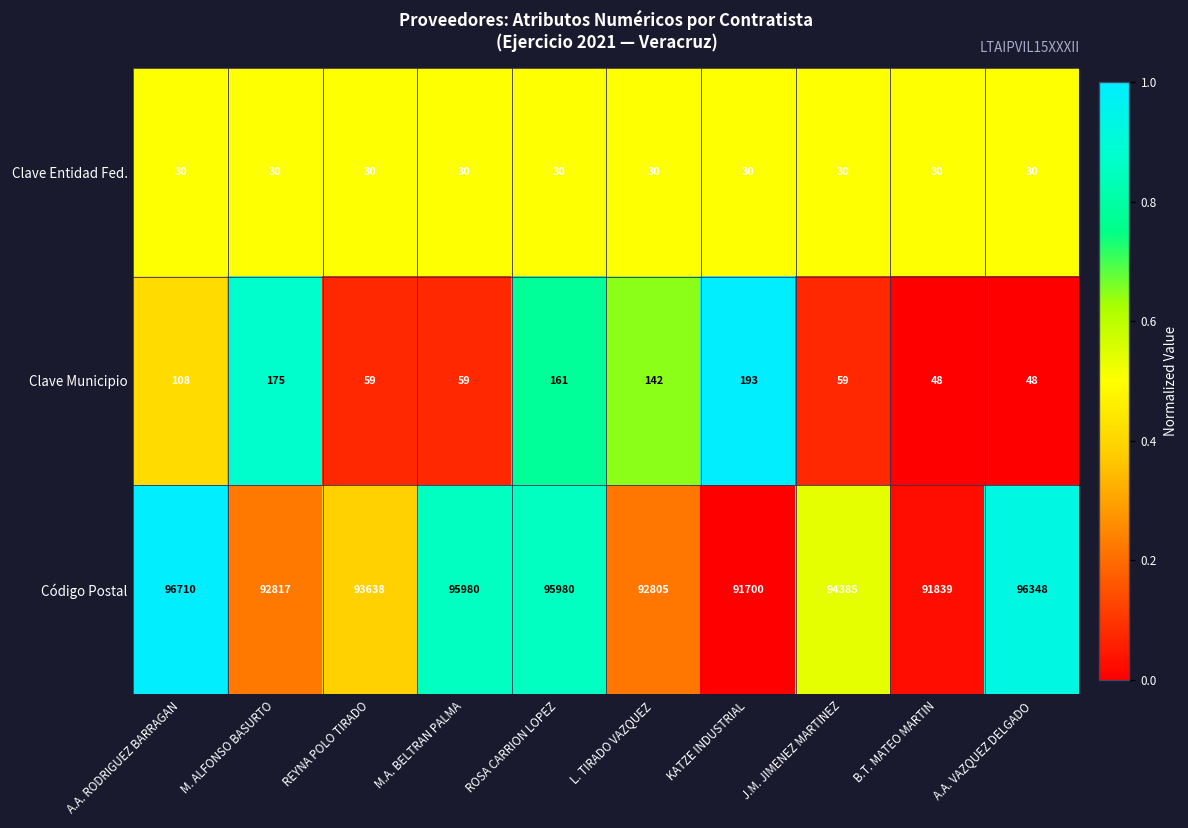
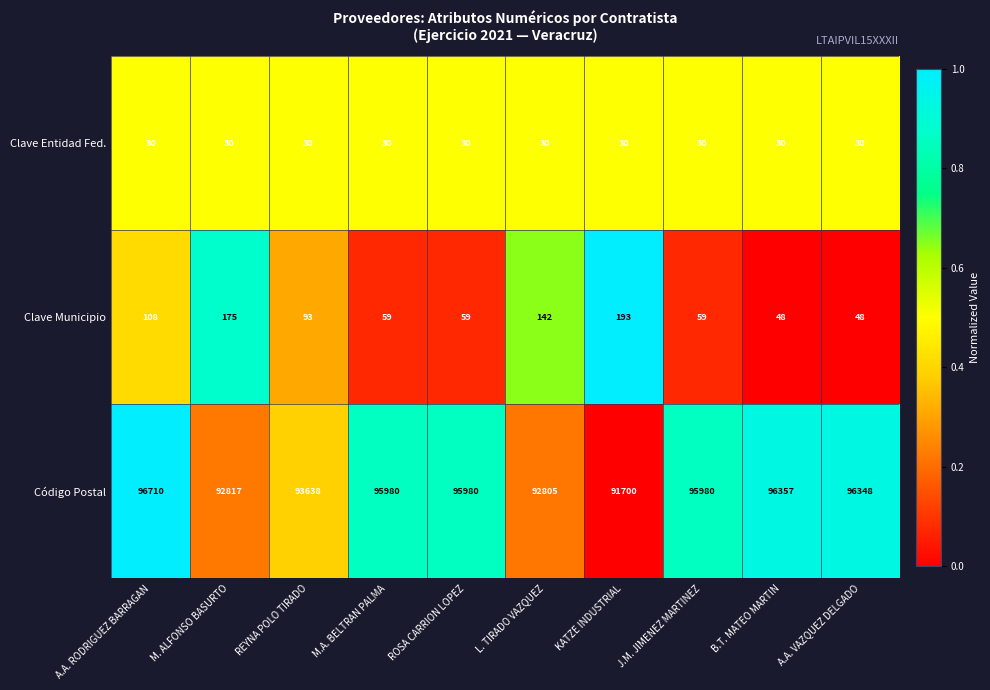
  {
    "Clave Entidad Fed.": {
      "A.A. RODRIGUEZ BARRAGAN": 30,
      "M. ALFONSO BASURTO": 30,
      "REYNA POLO TIRADO": 30,
      "M.A. BELTRAN PALMA": 30,
      "ROSA CARRION LOPEZ": 30,
      "L. TIRADO VAZQUEZ": 30,
      "KATZE INDUSTRIAL": 30,
      "J.M. JIMENEZ MARTINEZ": 30,
      "B.T. MATEO MARTIN": 30,
      "A.A. VAZQUEZ DELGADO": 30
    },
    "Clave Municipio": {
      "A.A. RODRIGUEZ BARRAGAN": 108,
      "M. ALFONSO BASURTO": 175,
-     "REYNA POLO TIRADO": 59,
+     "REYNA POLO TIRADO": 93,
      "M.A. BELTRAN PALMA": 59,
-     "ROSA CARRION LOPEZ": 161,
+     "ROSA CARRION LOPEZ": 59,
      "L. TIRADO VAZQUEZ": 142,
      "KATZE INDUSTRIAL": 193,
      "J.M. JIMENEZ MARTINEZ": 59,
      "B.T. MATEO MARTIN": 48,
      "A.A. VAZQUEZ DELGADO": 48
    },
    "Código Postal": {
      "A.A. RODRIGUEZ BARRAGAN": 96710,
      "M. ALFONSO BASURTO": 92817,
      "REYNA POLO TIRADO": 93638,
      "M.A. BELTRAN PALMA": 95980,
      "ROSA CARRION LOPEZ": 95980,
      "L. TIRADO VAZQUEZ": 92805,
      "KATZE INDUSTRIAL": 91700,
-     "J.M. JIMENEZ MARTINEZ": 94385,
-     "B.T. MATEO MARTIN": 91839,
+     "J.M. JIMENEZ MARTINEZ": 95980,
+     "B.T. MATEO MARTIN": 96357,
      "A.A. VAZQUEZ DELGADO": 96348
    }
  }
